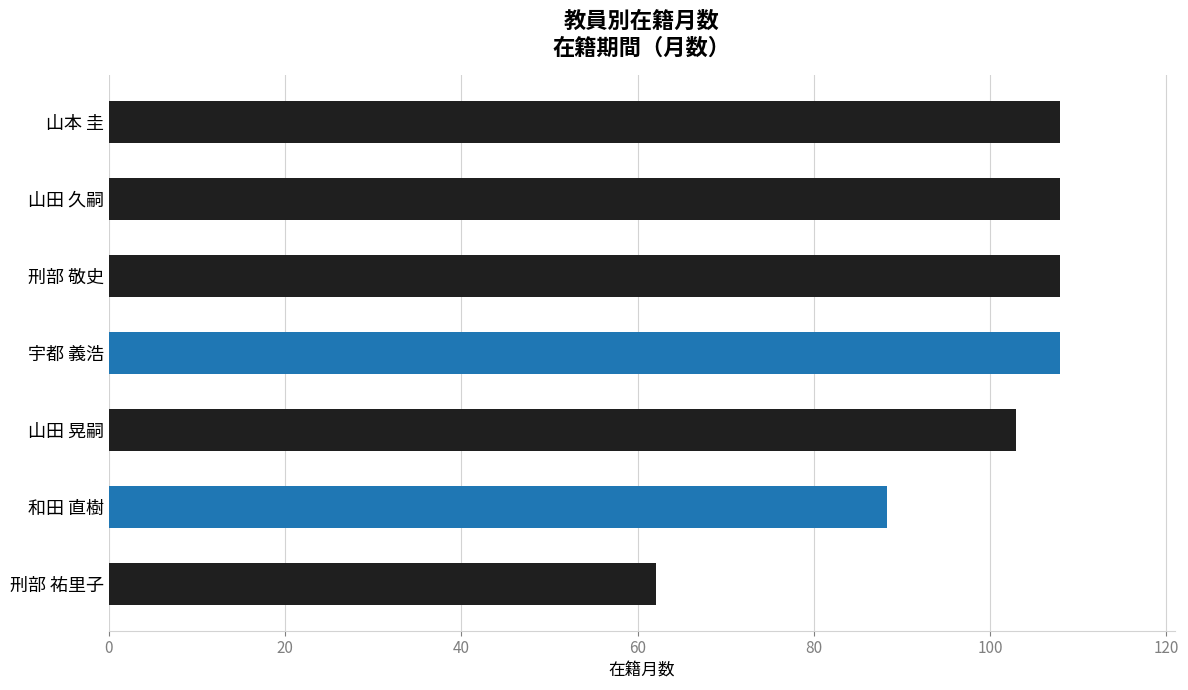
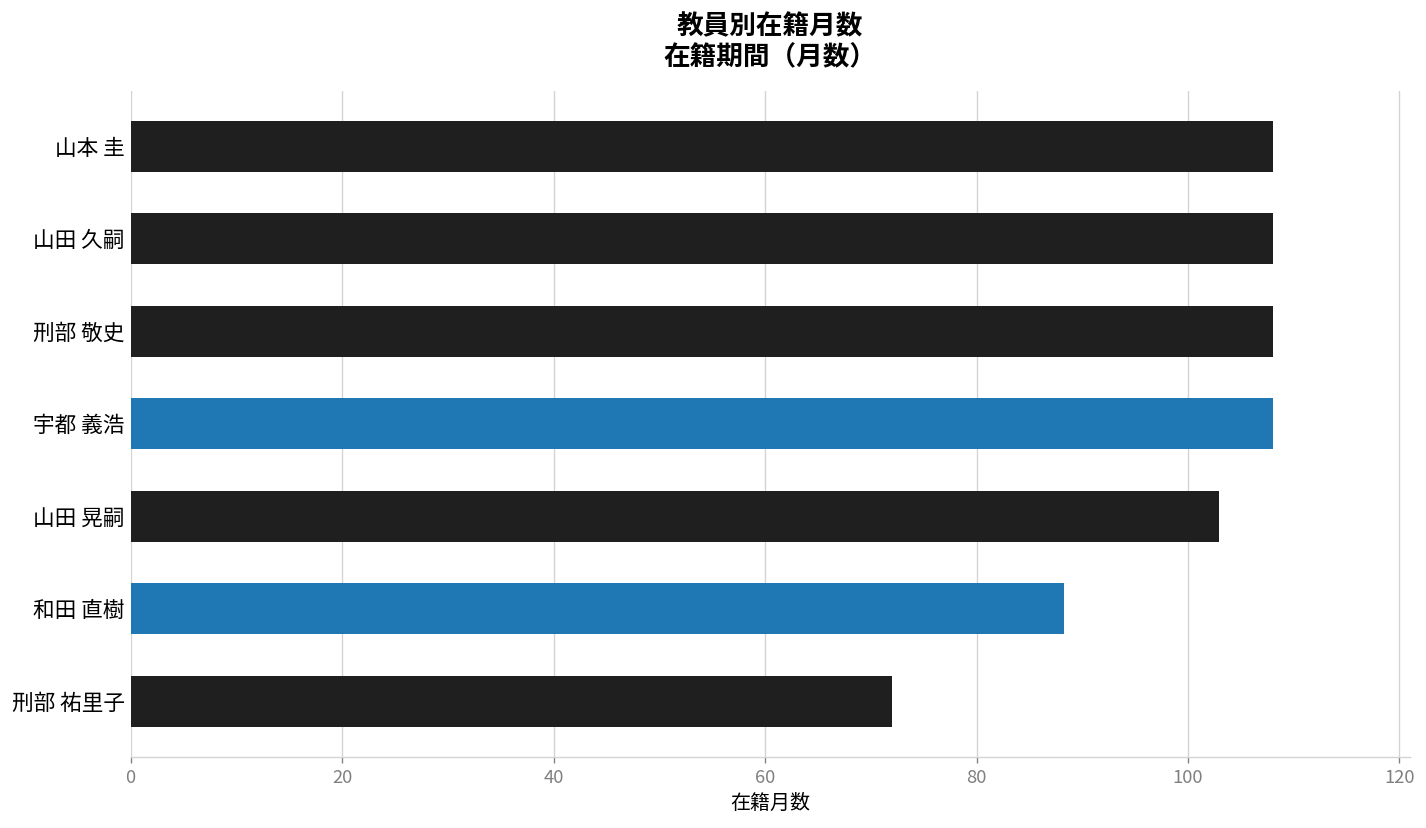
  {
    "山本 圭": 108,
    "山田 久嗣": 108,
    "刑部 敬史": 108,
    "宇都 義浩": 108,
    "山田 晃嗣": 103,
    "和田 直樹": 88,
-   "刑部 祐里子": 62
+   "刑部 祐里子": 72
  }
